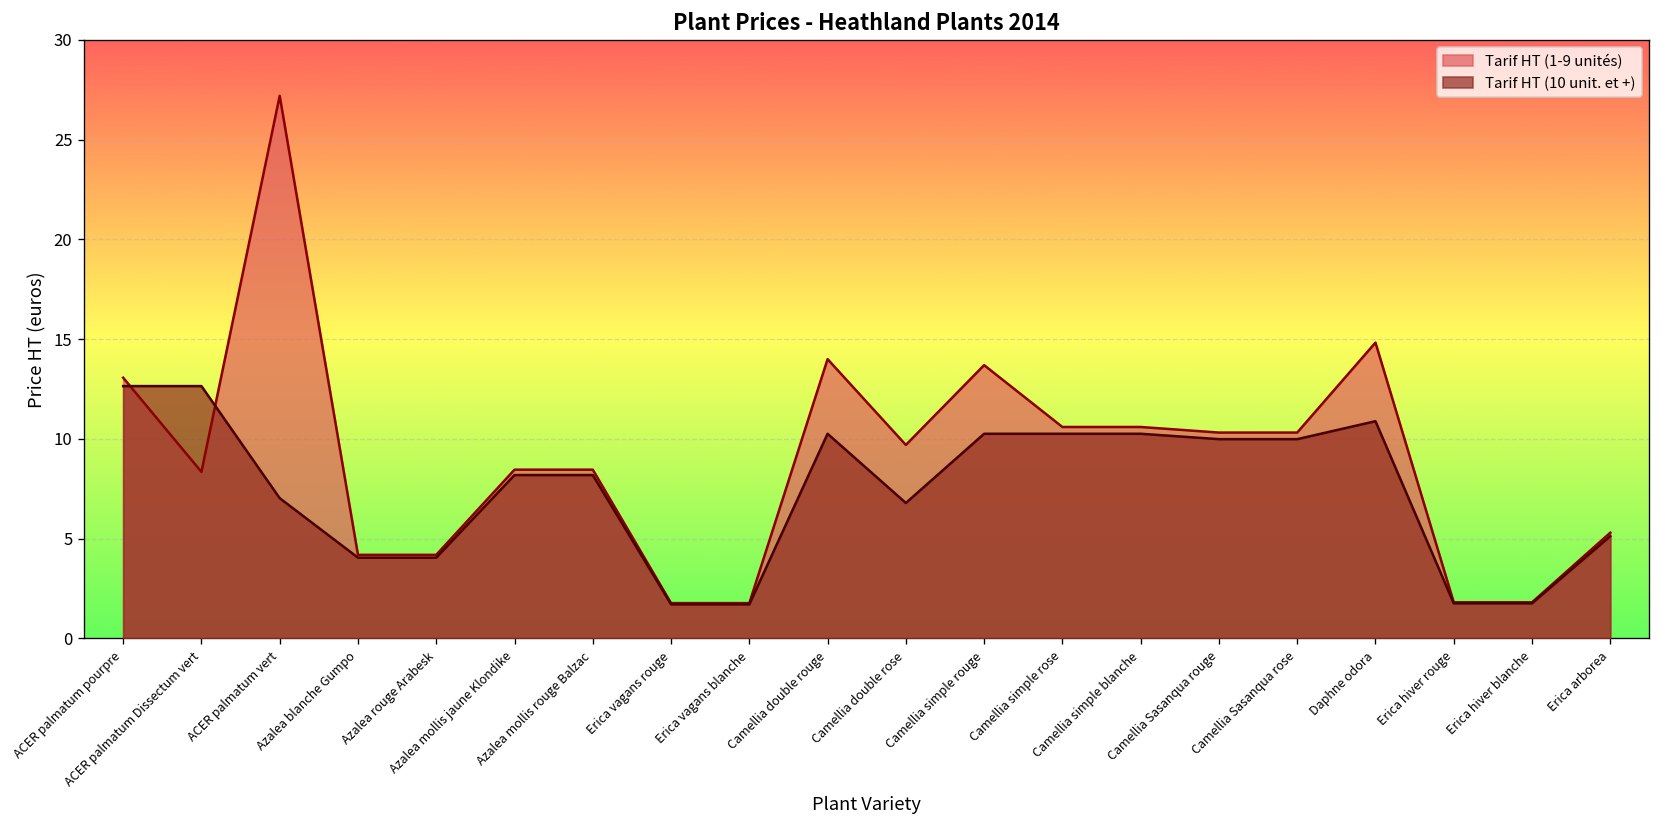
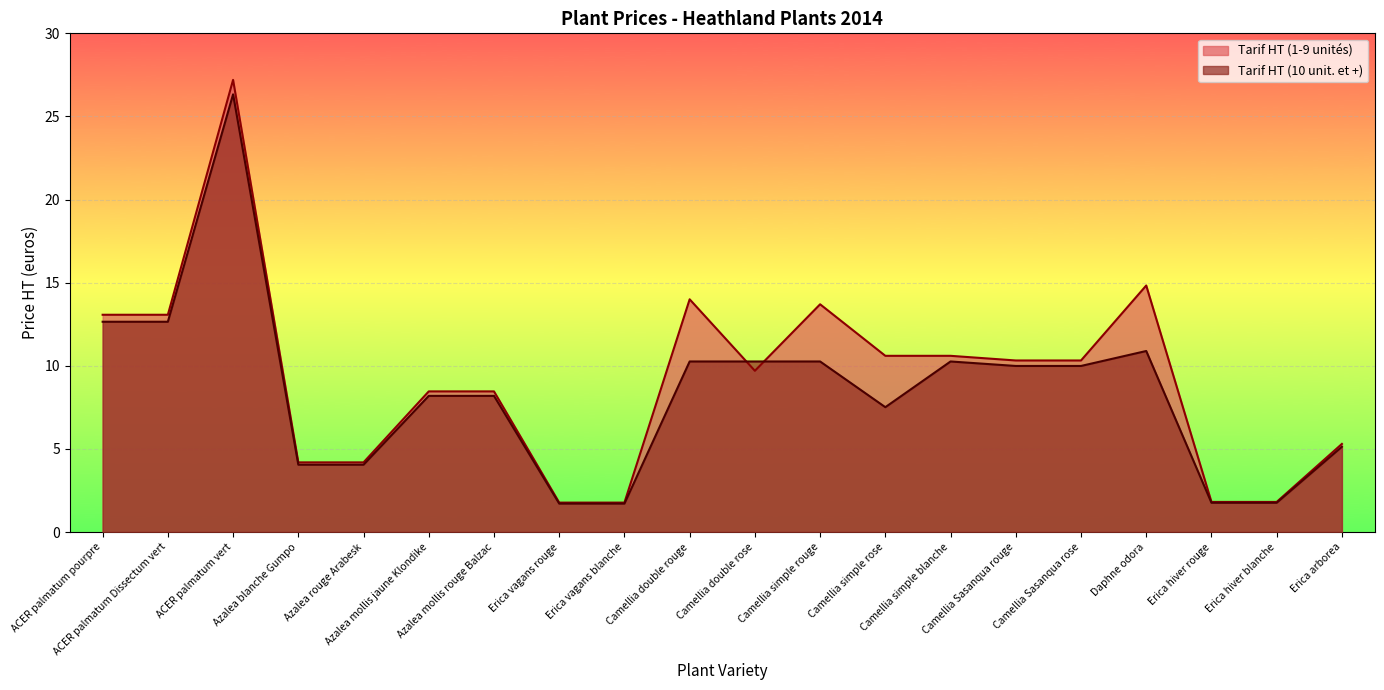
  {
    "Tarif HT (1-9 unités)": {
      "ACER palmatum pourpre": 13.1,
-     "ACER palmatum Dissectum vert": 8.4,
+     "ACER palmatum Dissectum vert": 13.1,
      "ACER palmatum vert": 27.2,
      "Azalea mollis jaune Klondike": 8.5,
      "Azalea mollis rouge Balzac": 8.5,
      "Camellia double rouge": 14.0,
      "Camellia double rose": 9.7,
      "Camellia simple rouge": 13.7,
      "Camellia simple rose": 10.6,
      "Camellia simple blanche": 10.6,
      "Camellia Sasanqua rouge": 10.3,
      "Camellia Sasanqua rose": 10.3,
      "Daphne odora": 14.8,
      "Erica arborea": 5.3
    },
    "Tarif HT (10 unit. et +)": {
      "ACER palmatum pourpre": 12.7,
      "ACER palmatum Dissectum vert": 12.7,
-     "ACER palmatum vert": 7.0,
+     "ACER palmatum vert": 26.3,
      "Azalea mollis jaune Klondike": 8.2,
      "Azalea mollis rouge Balzac": 8.2,
      "Camellia double rouge": 10.3,
-     "Camellia double rose": 6.8,
+     "Camellia double rose": 10.3,
      "Camellia simple rouge": 10.3,
-     "Camellia simple rose": 10.3,
+     "Camellia simple rose": 7.5,
      "Camellia simple blanche": 10.3,
      "Camellia Sasanqua rouge": 10.0,
      "Camellia Sasanqua rose": 10.0,
      "Daphne odora": 10.9,
      "Erica arborea": 5.1
    }
  }
